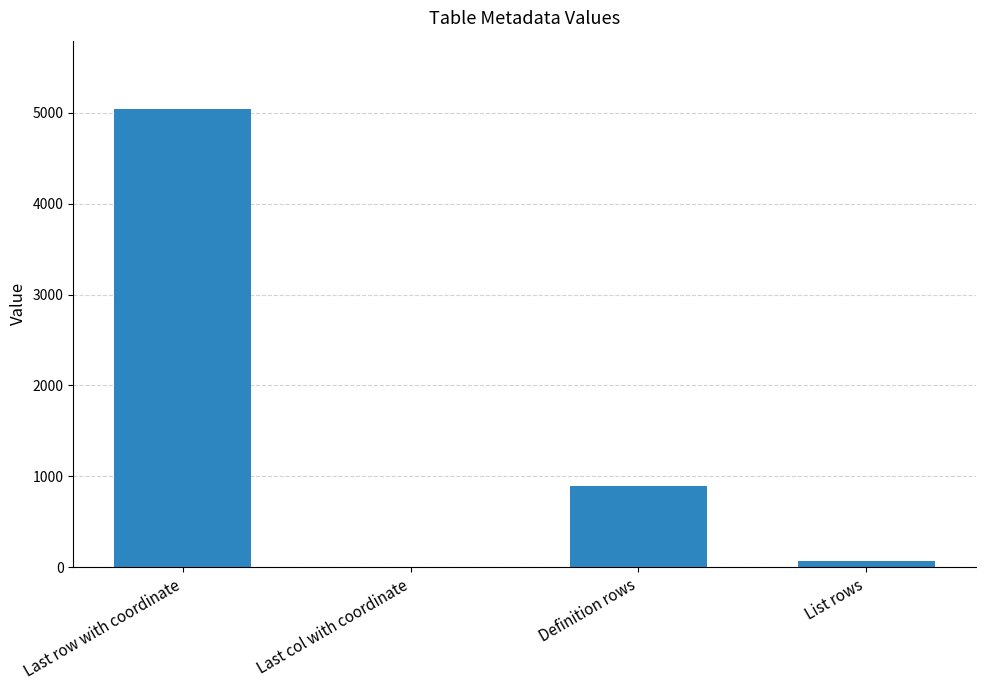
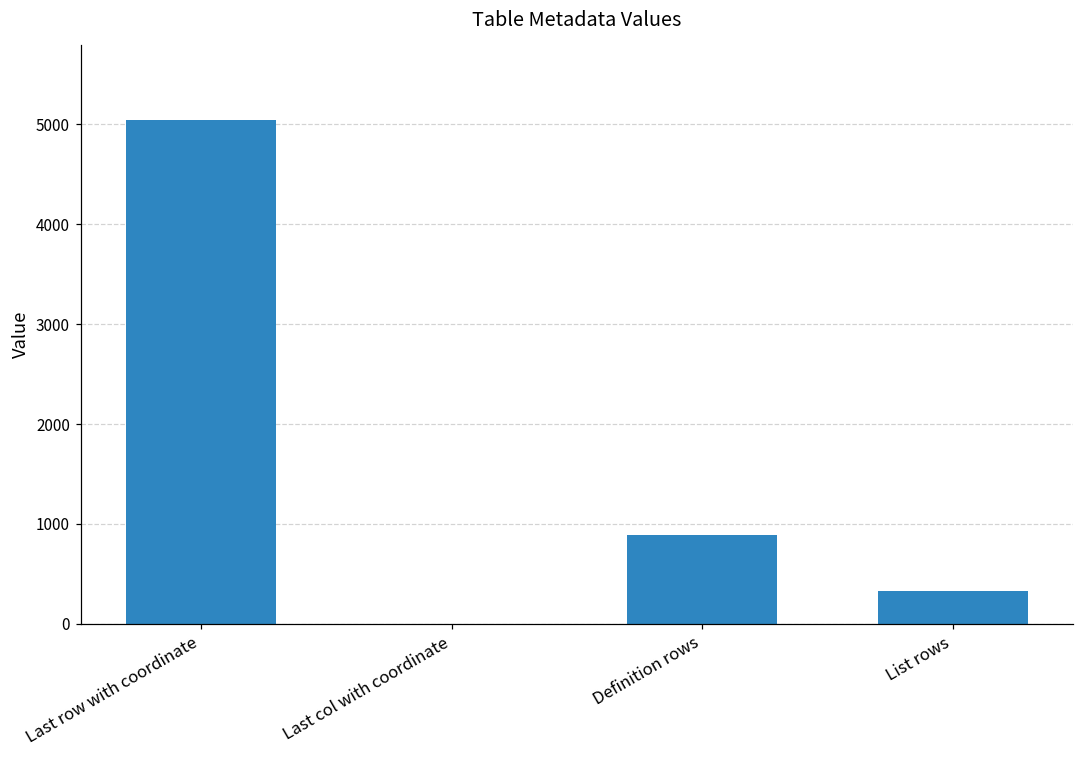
  {
    "Last row with coordinate": 5000,
    "Definition rows": 900,
-   "List rows": 100
+   "List rows": 300
  }
